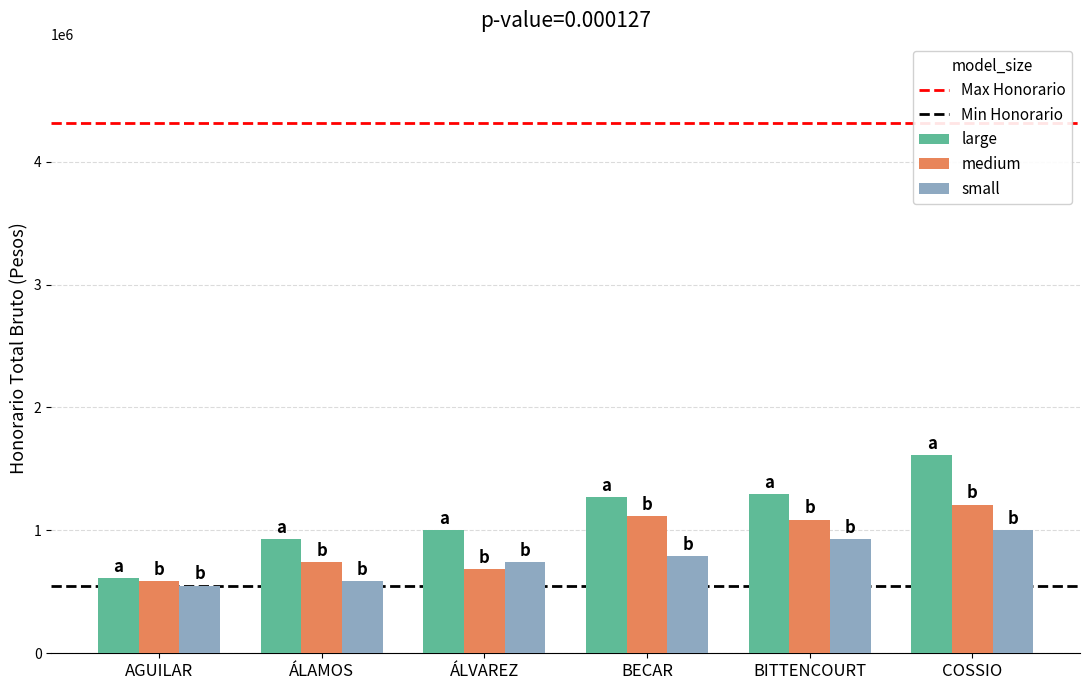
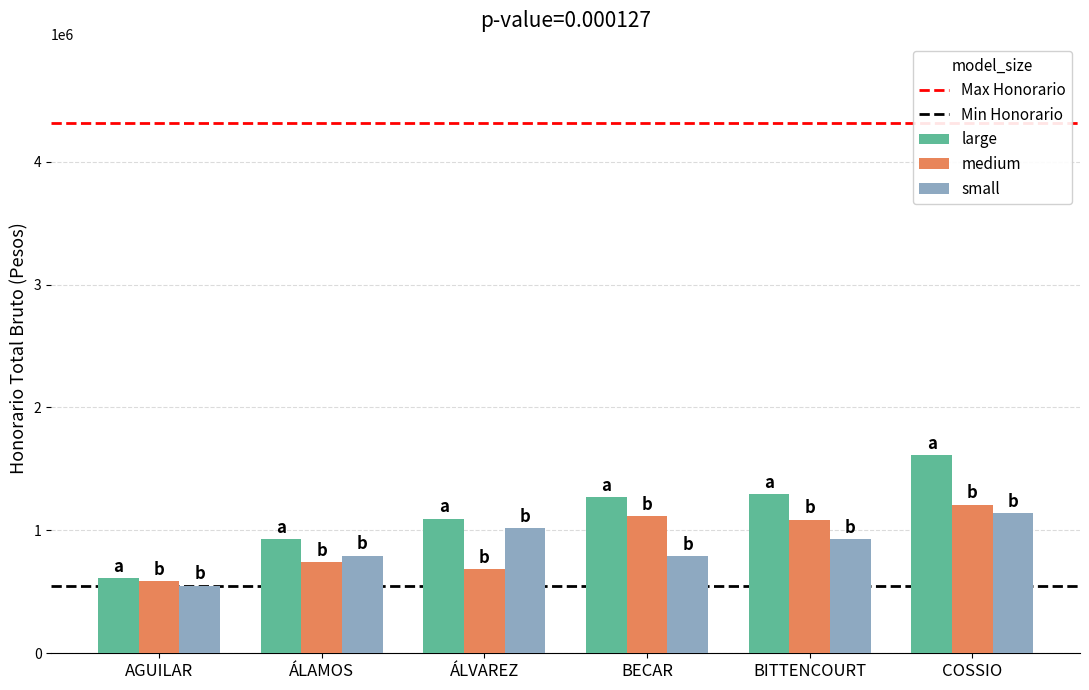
  {
    "large": {
      "AGUILAR": 610000,
      "ÁLAMOS": 930000,
-     "ÁLVAREZ": 1000000,
+     "ÁLVAREZ": 1100000,
      "BECAR": 1270000,
      "BITTENCOURT": 1290000,
      "COSSIO": 1610000
    },
    "medium": {
      "AGUILAR": 580000,
      "ÁLAMOS": 740000,
      "ÁLVAREZ": 680000,
      "BECAR": 1110000,
      "BITTENCOURT": 1090000,
      "COSSIO": 1210000
    },
    "small": {
      "AGUILAR": 550000,
-     "ÁLAMOS": 580000,
-     "ÁLVAREZ": 740000,
+     "ÁLAMOS": 790000,
+     "ÁLVAREZ": 1020000,
      "BECAR": 790000,
      "BITTENCOURT": 930000,
-     "COSSIO": 1000000
+     "COSSIO": 1140000
    }
  }
